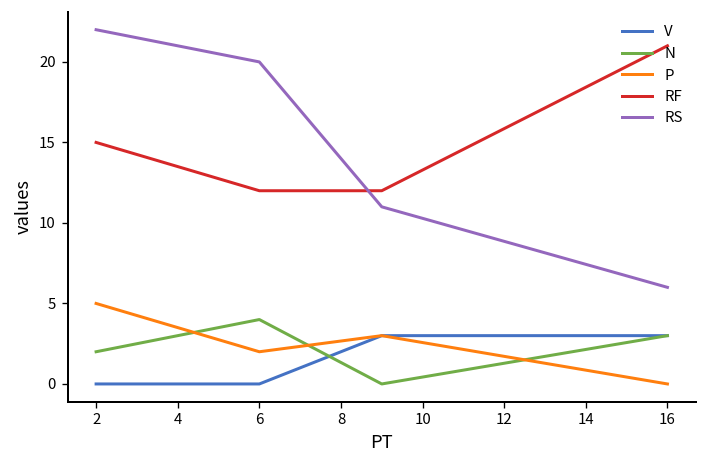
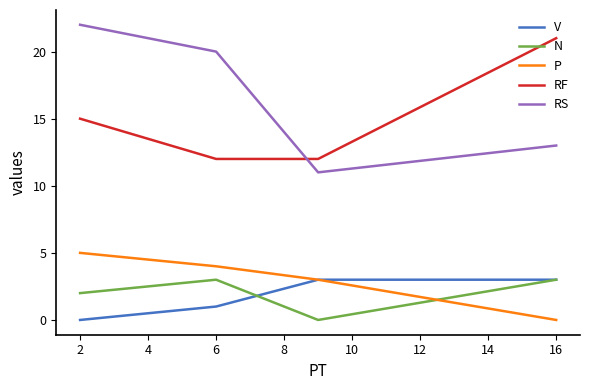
  {
    "V": {
      "2": 0,
-     "6": 0
+     "6": 1
    },
    "N": {
      "2": 2,
-     "6": 4
+     "6": 3
    },
    "P": {
      "2": 5,
-     "6": 2,
+     "6": 4,
      "16": 0
    },
    "RF": {
      "2": 15,
      "6": 12,
      "16": 21
    },
    "RS": {
      "2": 22,
      "6": 20,
-     "16": 6
+     "16": 13
    }
  }
